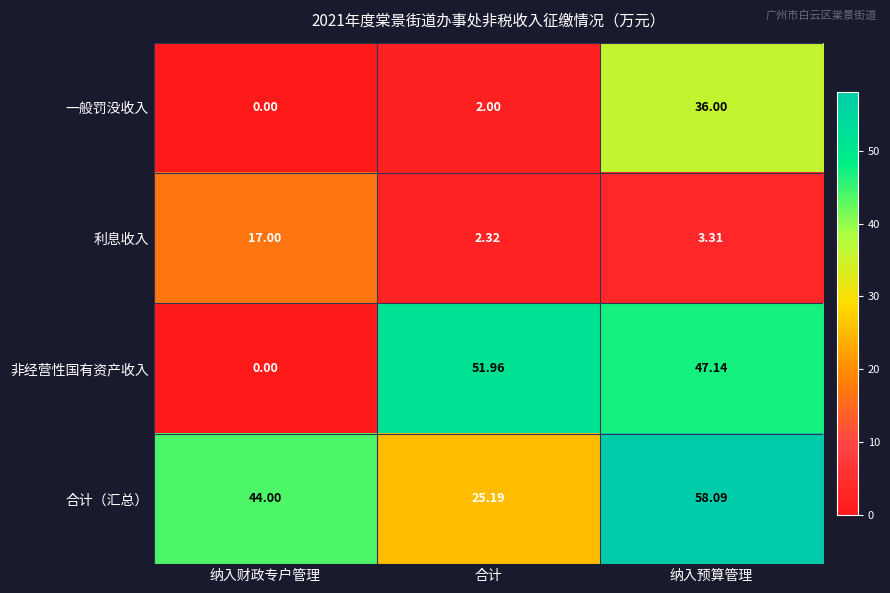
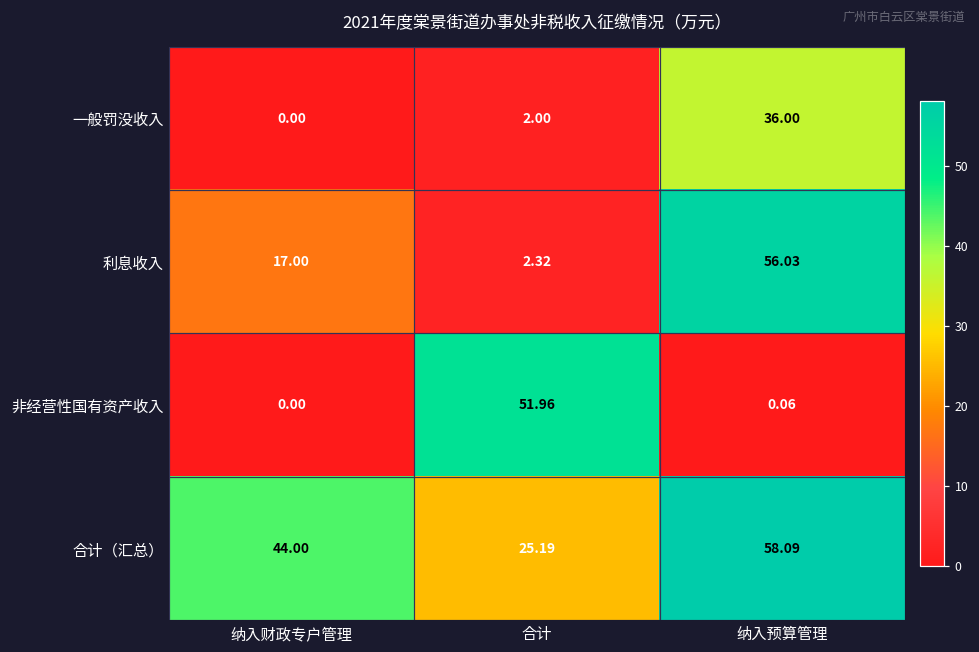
  {
    "一般罚没收入": {
      "纳入财政专户管理": 0.00,
      "合计": 2.00,
      "纳入预算管理": 36.00
    },
    "利息收入": {
      "纳入财政专户管理": 17.00,
      "合计": 2.32,
-     "纳入预算管理": 3.31
+     "纳入预算管理": 56.03
    },
    "非经营性国有资产收入": {
      "纳入财政专户管理": 0.00,
      "合计": 51.96,
-     "纳入预算管理": 47.14
+     "纳入预算管理": 0.06
    },
    "合计（汇总）": {
      "纳入财政专户管理": 44.00,
      "合计": 25.19,
      "纳入预算管理": 58.09
    }
  }
